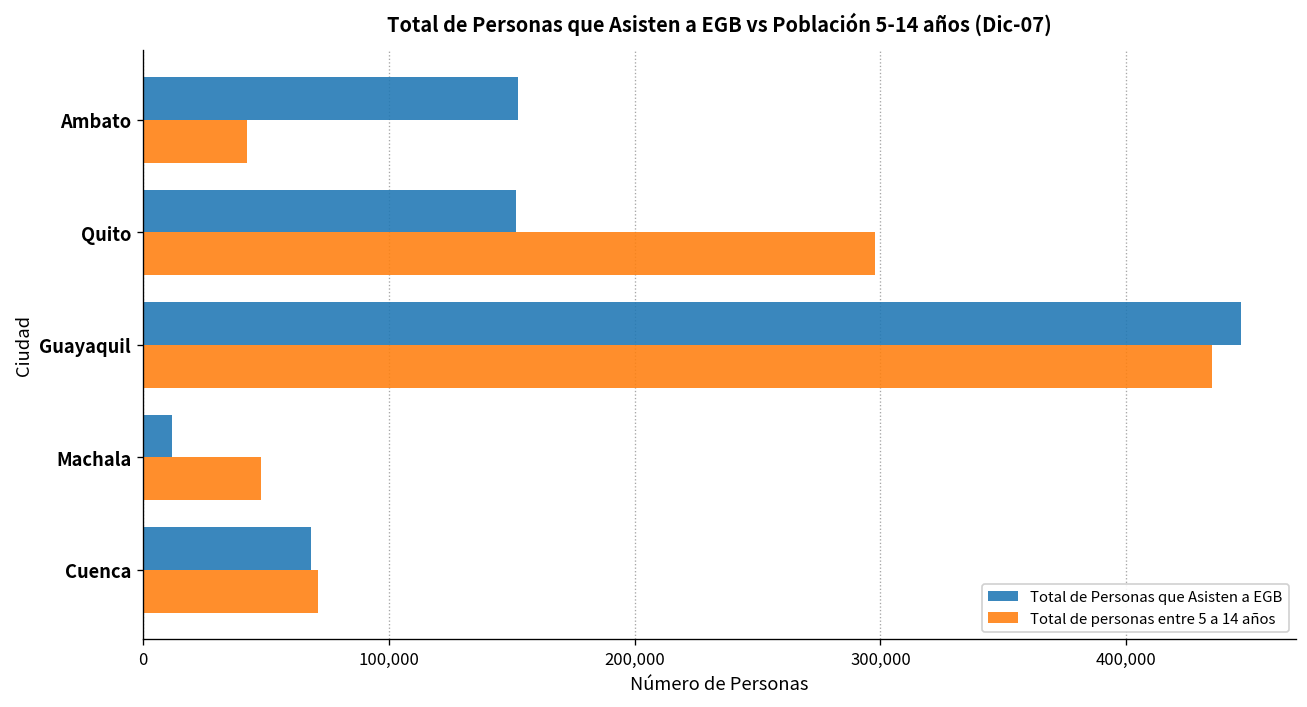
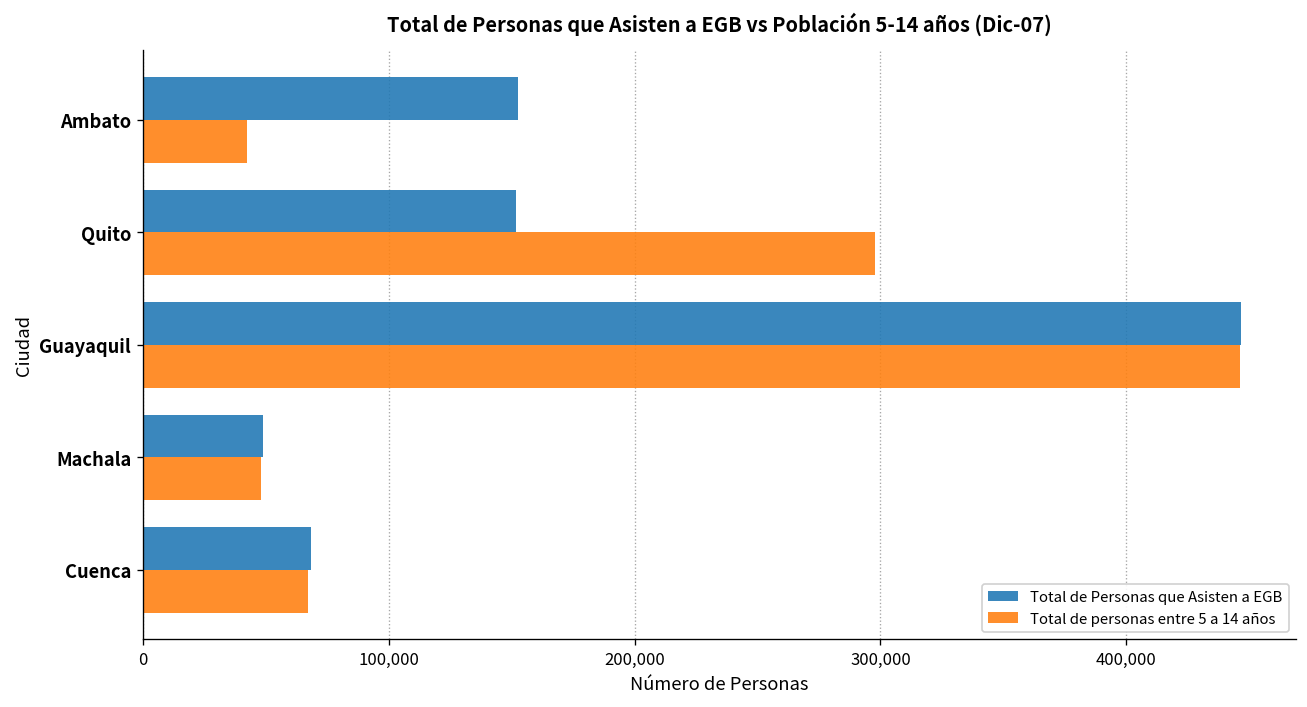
  {
    "Total de Personas que Asisten a EGB": {
      "Ambato": "153,000",
      "Quito": "152,000",
      "Guayaquil": "447,000",
-     "Machala": "12,000",
+     "Machala": "49,000",
      "Cuenca": "68,000"
    },
    "Total de personas entre 5 a 14 años": {
      "Ambato": "43,000",
      "Quito": "298,000",
-     "Guayaquil": "435,000",
+     "Guayaquil": "446,000",
      "Machala": "48,000",
-     "Cuenca": "71,000"
+     "Cuenca": "67,000"
    }
  }
